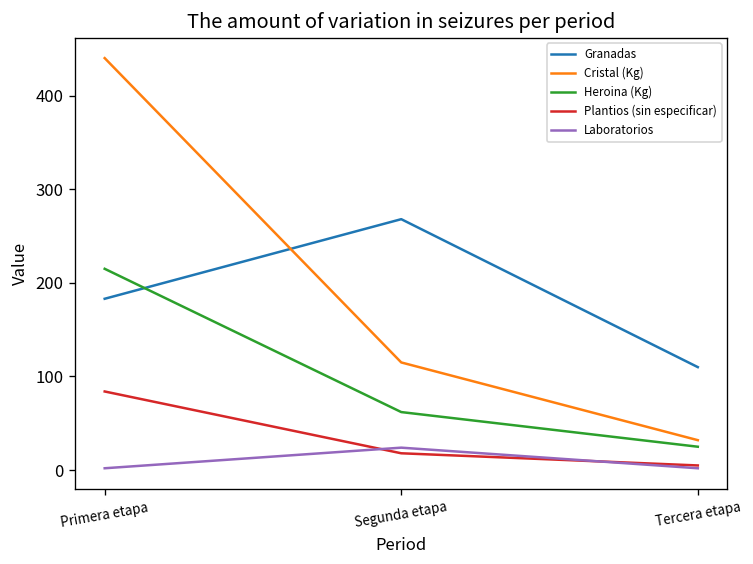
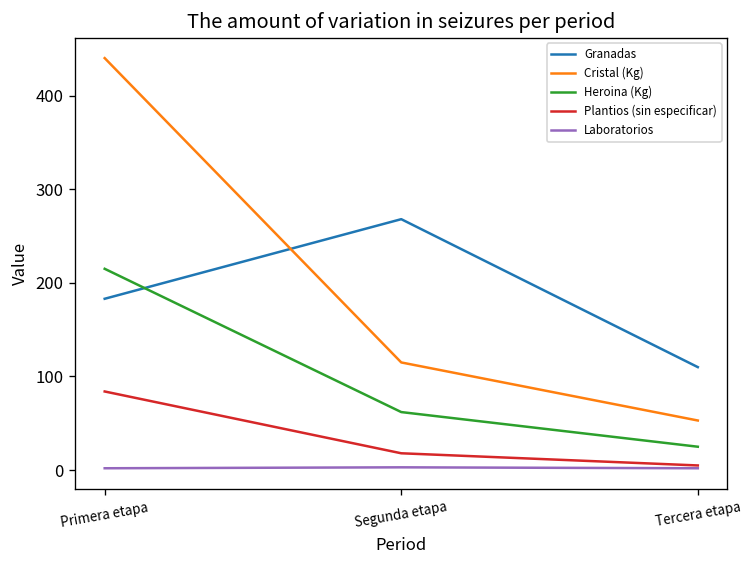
  {
    "Granadas": {
      "Primera etapa": 180,
      "Segunda etapa": 270,
      "Tercera etapa": 110
    },
    "Cristal (Kg)": {
      "Primera etapa": 440,
      "Segunda etapa": 120,
-     "Tercera etapa": 30
+     "Tercera etapa": 50
    },
    "Heroina (Kg)": {
      "Primera etapa": 220,
      "Segunda etapa": 60,
      "Tercera etapa": 30
    },
    "Plantios (sin especificar)": {
      "Primera etapa": 80,
      "Segunda etapa": 20
    },
    "Laboratorios": {
      "Primera etapa": 0,
-     "Segunda etapa": 20
+     "Segunda etapa": 0
    }
  }
